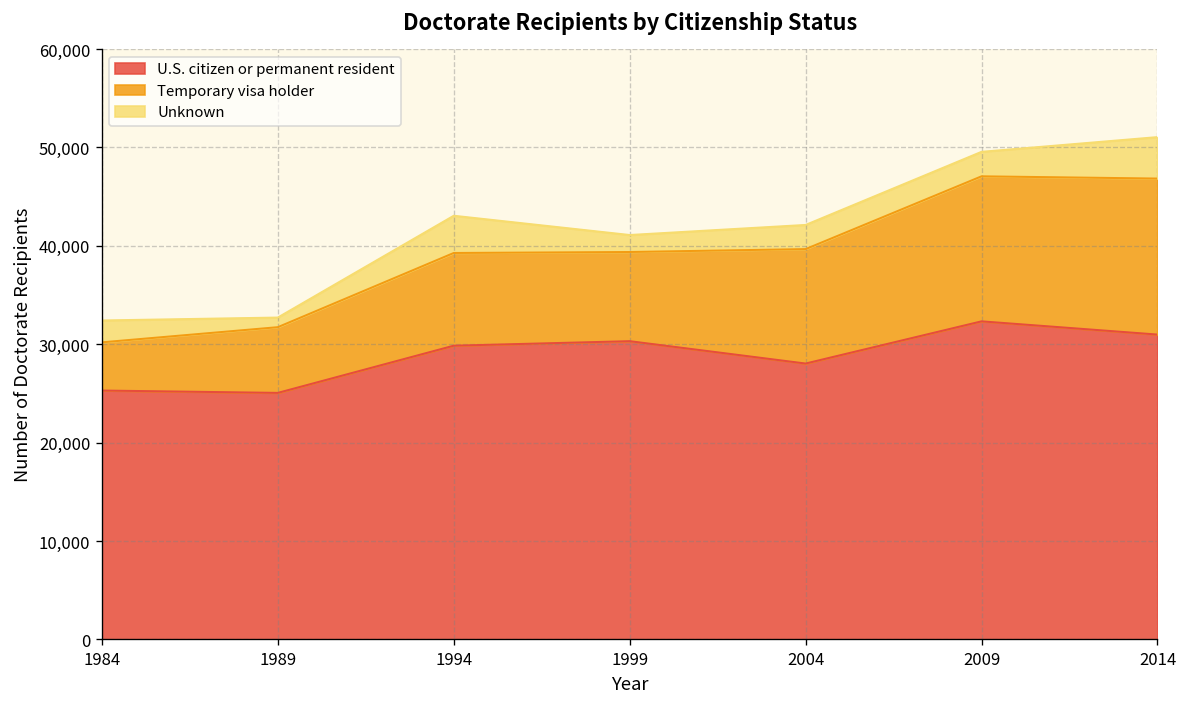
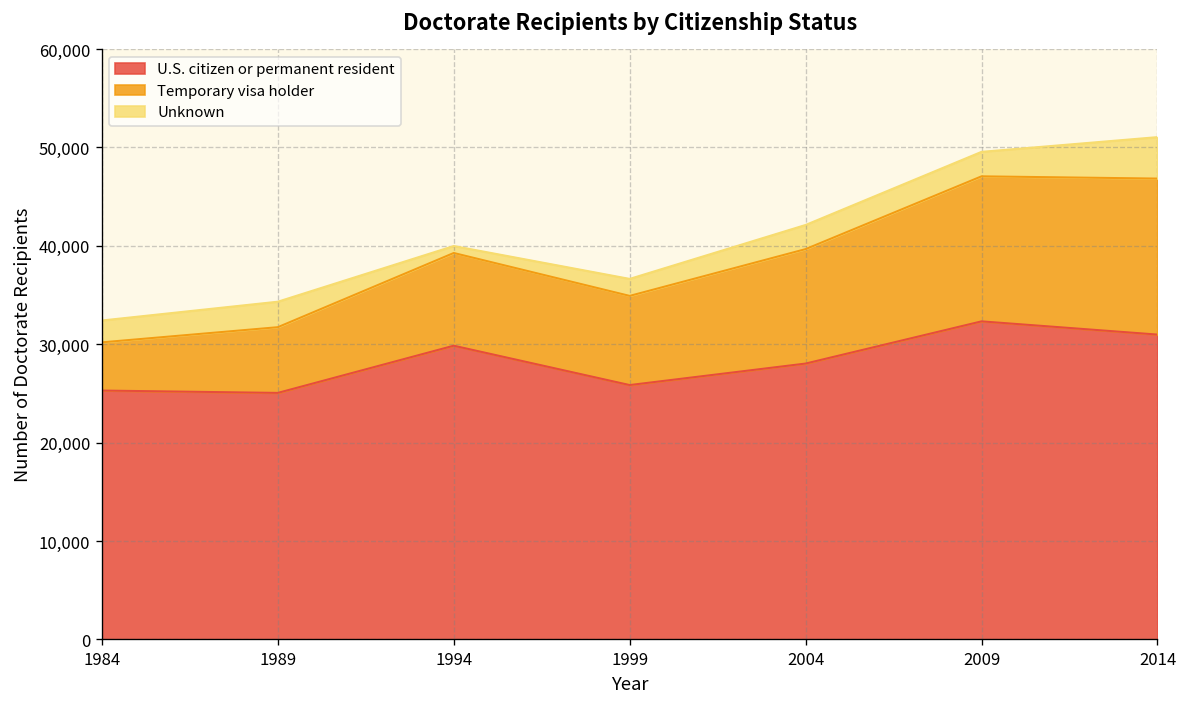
  {
    "U.S. citizen or permanent resident": {
      "1984": "25,000",
      "1989": "25,000",
      "1994": "30,000",
-     "1999": "30,000",
+     "1999": "26,000",
      "2004": "28,000",
      "2009": "32,000",
      "2014": "31,000"
    },
    "Temporary visa holder": {
      "1984": "5,000",
      "1989": "7,000",
      "1994": "9,000",
      "1999": "9,000",
      "2004": "12,000",
      "2009": "15,000",
      "2014": "16,000"
    },
    "Unknown": {
      "1984": "2,000",
-     "1989": "1,000",
-     "1994": "4,000",
+     "1989": "3,000",
+     "1994": "1,000",
      "1999": "2,000",
      "2004": "2,000",
      "2009": "2,000",
      "2014": "4,000"
    }
  }
